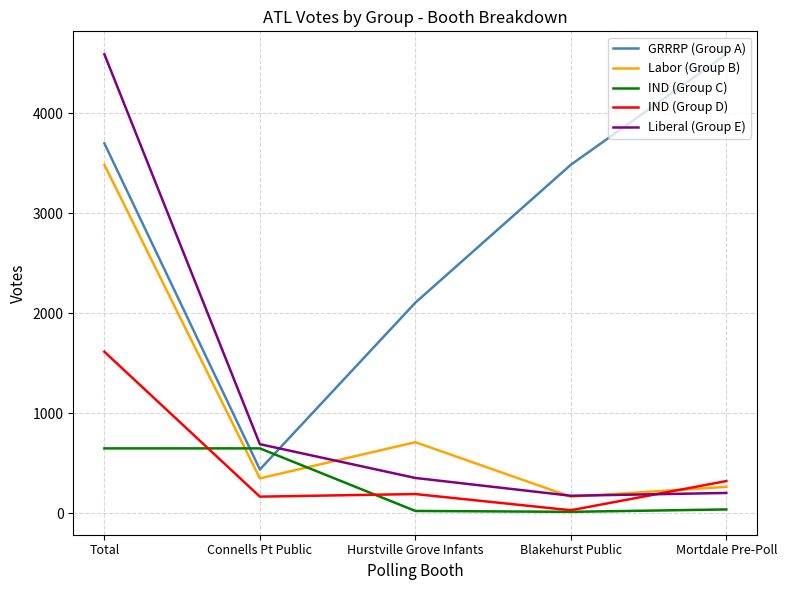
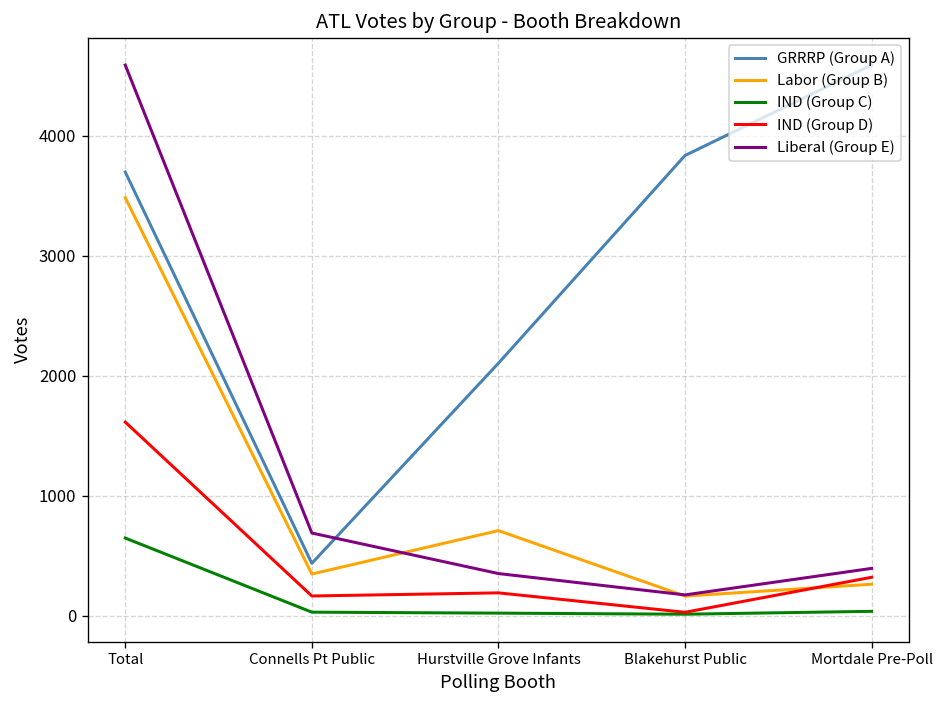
  {
    "GRRRP (Group A)": {
      "Total": 3700,
      "Connells Pt Public": 400,
      "Hurstville Grove Infants": 2100,
-     "Blakehurst Public": 3500
+     "Blakehurst Public": 3800
    },
    "Labor (Group B)": {
      "Total": 3500,
      "Connells Pt Public": 300,
      "Hurstville Grove Infants": 700,
      "Mortdale Pre-Poll": 300
    },
    "IND (Group C)": {
      "Total": 600,
-     "Connells Pt Public": 600,
+     "Connells Pt Public": 0,
      "Hurstville Grove Infants": 0,
      "Mortdale Pre-Poll": 0
    },
    "IND (Group D)": {
      "Total": 1600,
      "Connells Pt Public": 200,
      "Hurstville Grove Infants": 200,
      "Mortdale Pre-Poll": 300
    },
    "Liberal (Group E)": {
      "Total": 4600,
      "Connells Pt Public": 700,
      "Hurstville Grove Infants": 400,
-     "Mortdale Pre-Poll": 200
+     "Mortdale Pre-Poll": 400
    }
  }
